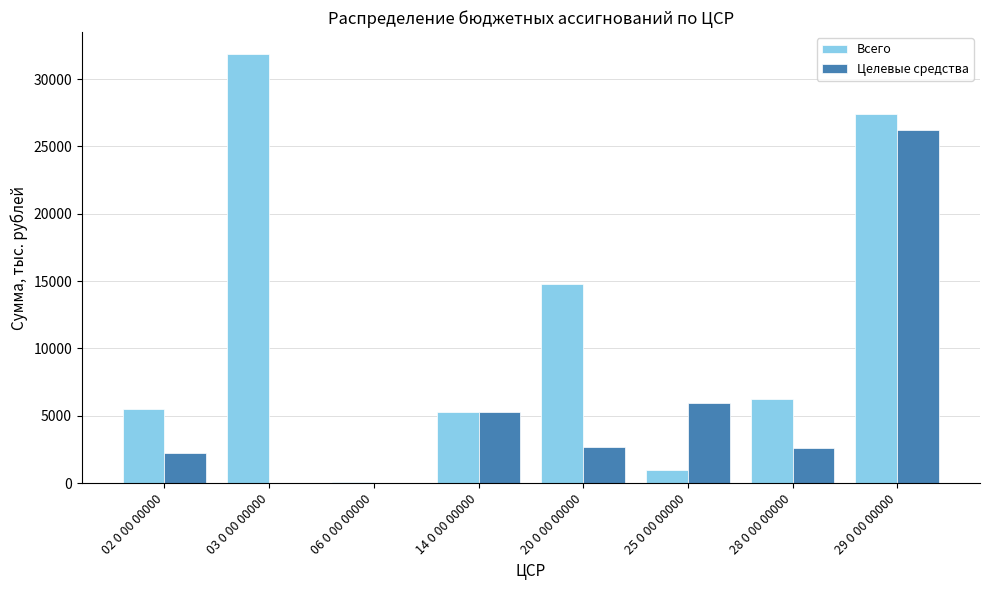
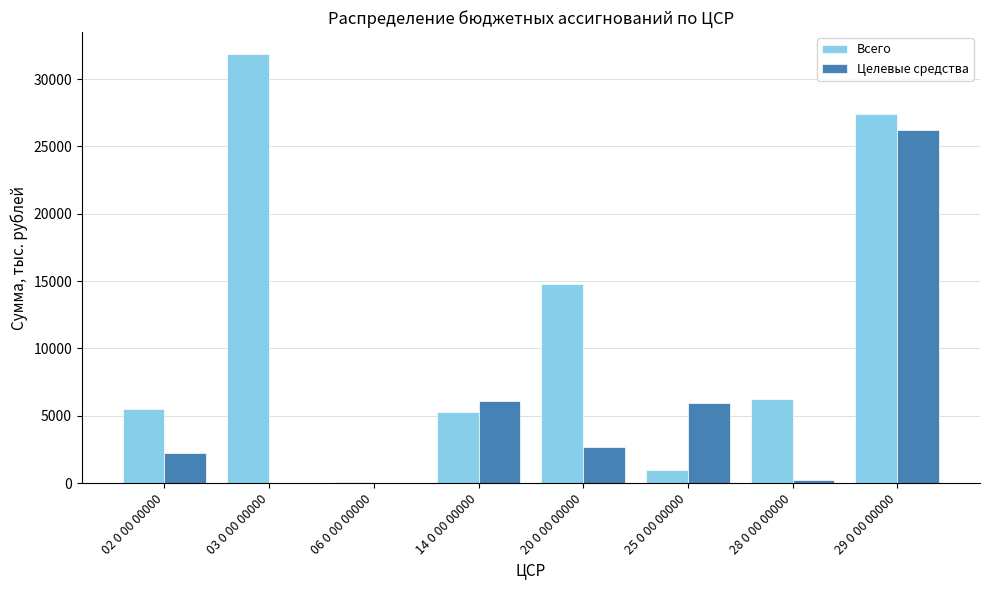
  {
    "Всего": {
      "02 0 00 00000": 5500,
      "03 0 00 00000": 31900,
      "14 0 00 00000": 5300,
      "20 0 00 00000": 14700,
      "25 0 00 00000": 900,
      "28 0 00 00000": 6300,
      "29 0 00 00000": 27400
    },
    "Целевые средства": {
      "02 0 00 00000": 2300,
      "03 0 00 00000": 0,
      "06 0 00 00000": 0,
-     "14 0 00 00000": 5300,
+     "14 0 00 00000": 6100,
      "20 0 00 00000": 2700,
      "25 0 00 00000": 5900,
-     "28 0 00 00000": 2600,
+     "28 0 00 00000": 200,
      "29 0 00 00000": 26200
    }
  }
